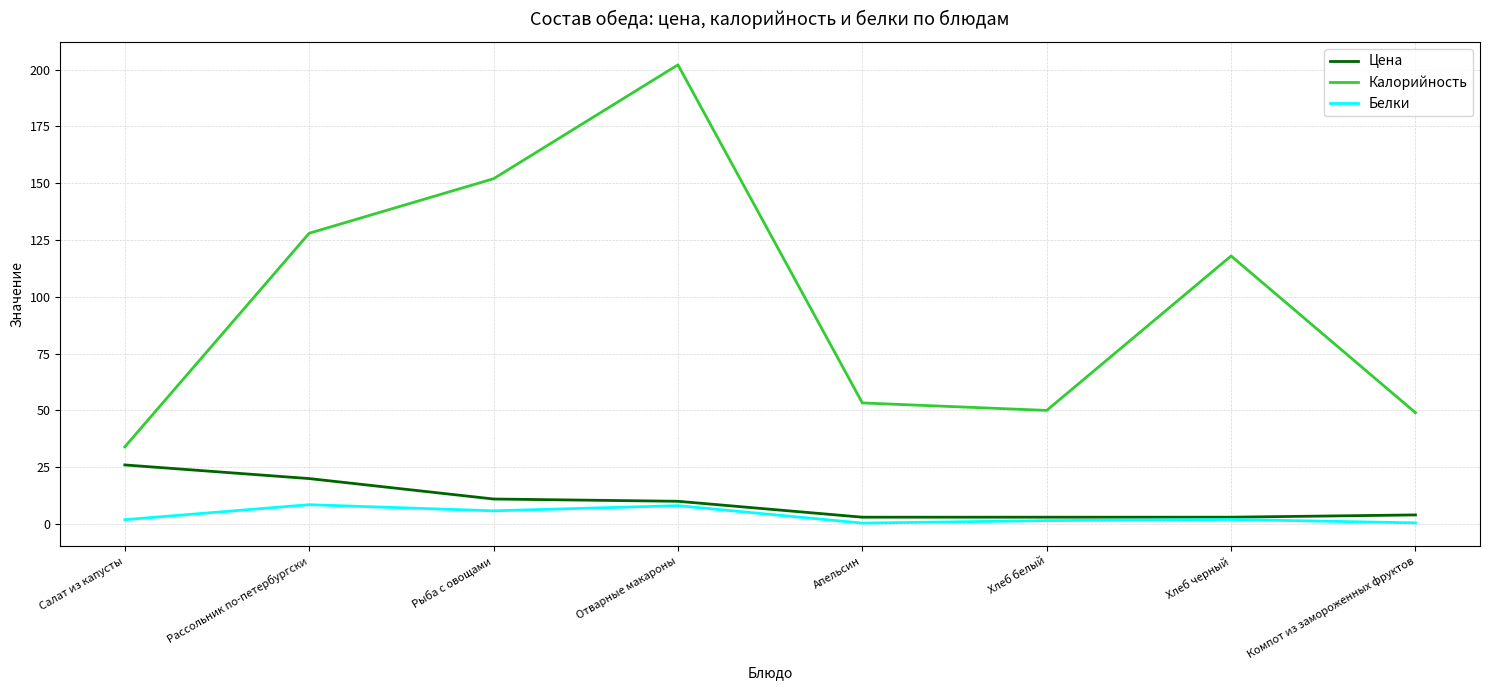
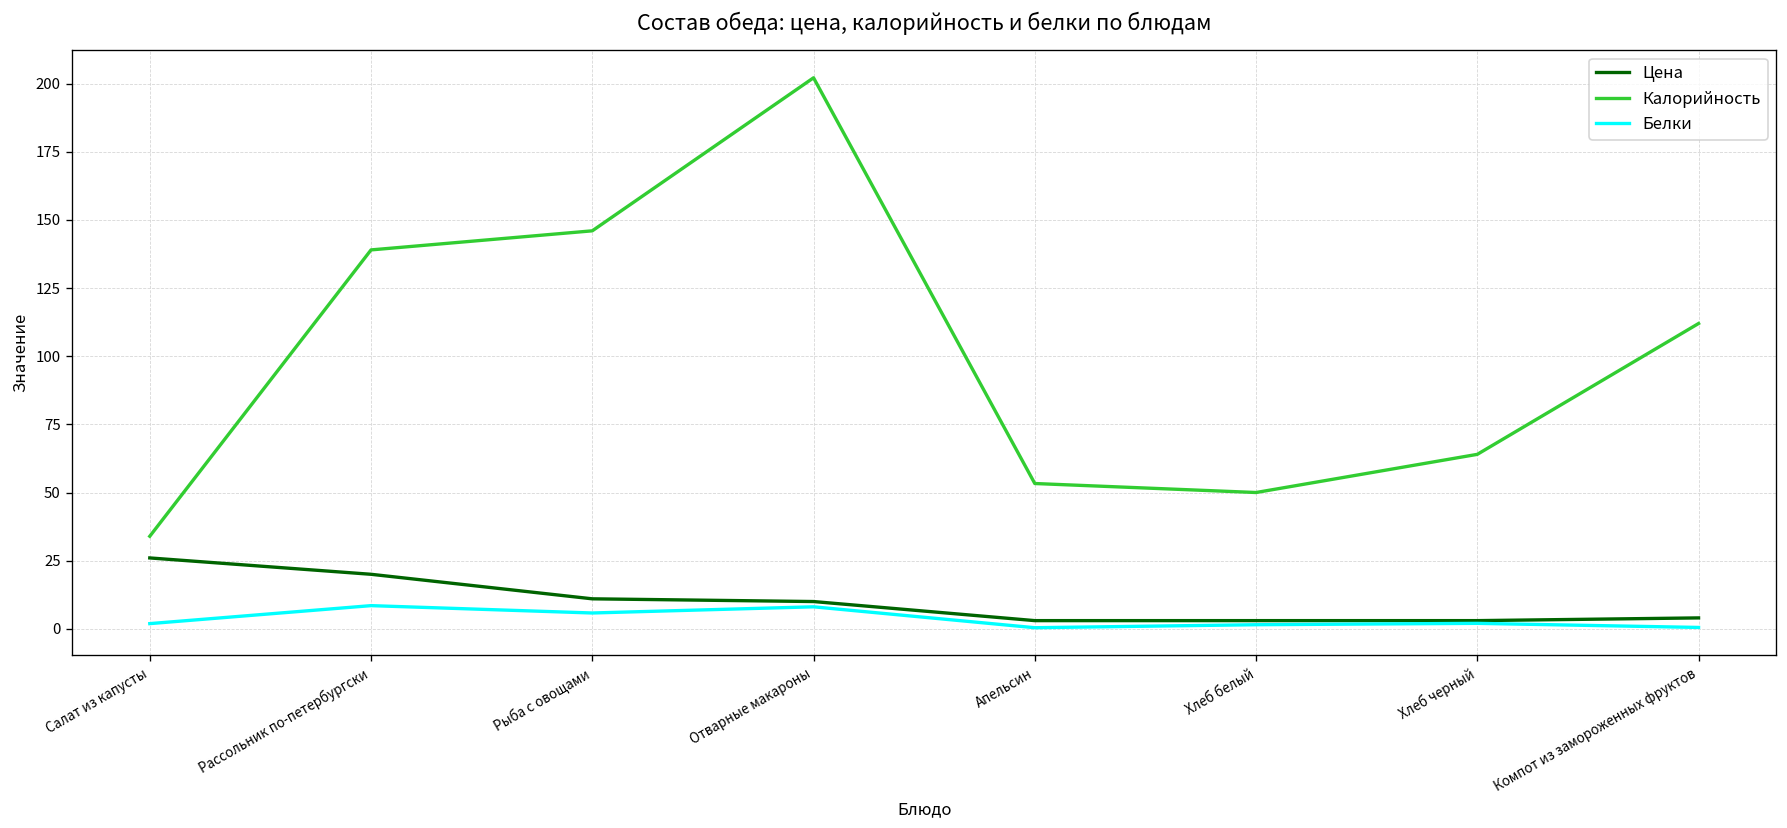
  {
    "Цена": {
      "Салат из капусты": 26,
      "Рассольник по-петербургски": 20,
      "Рыба с овощами": 11,
      "Отварные макароны": 10,
      "Апельсин": 3,
      "Хлеб белый": 3,
      "Компот из замороженных фруктов": 4
    },
    "Калорийность": {
      "Салат из капусты": 34,
-     "Рассольник по-петербургски": 128,
-     "Рыба с овощами": 152,
+     "Рассольник по-петербургски": 139,
+     "Рыба с овощами": 146,
      "Отварные макароны": 202,
      "Апельсин": 53,
      "Хлеб белый": 50,
-     "Хлеб черный": 118,
-     "Компот из замороженных фруктов": 49
+     "Хлеб черный": 64,
+     "Компот из замороженных фруктов": 112
    },
    "Белки": {
      "Салат из капусты": 2,
      "Рассольник по-петербургски": 9,
      "Рыба с овощами": 6,
      "Отварные макароны": 8,
      "Апельсин": 0,
      "Хлеб белый": 2,
      "Компот из замороженных фруктов": 1
    }
  }
